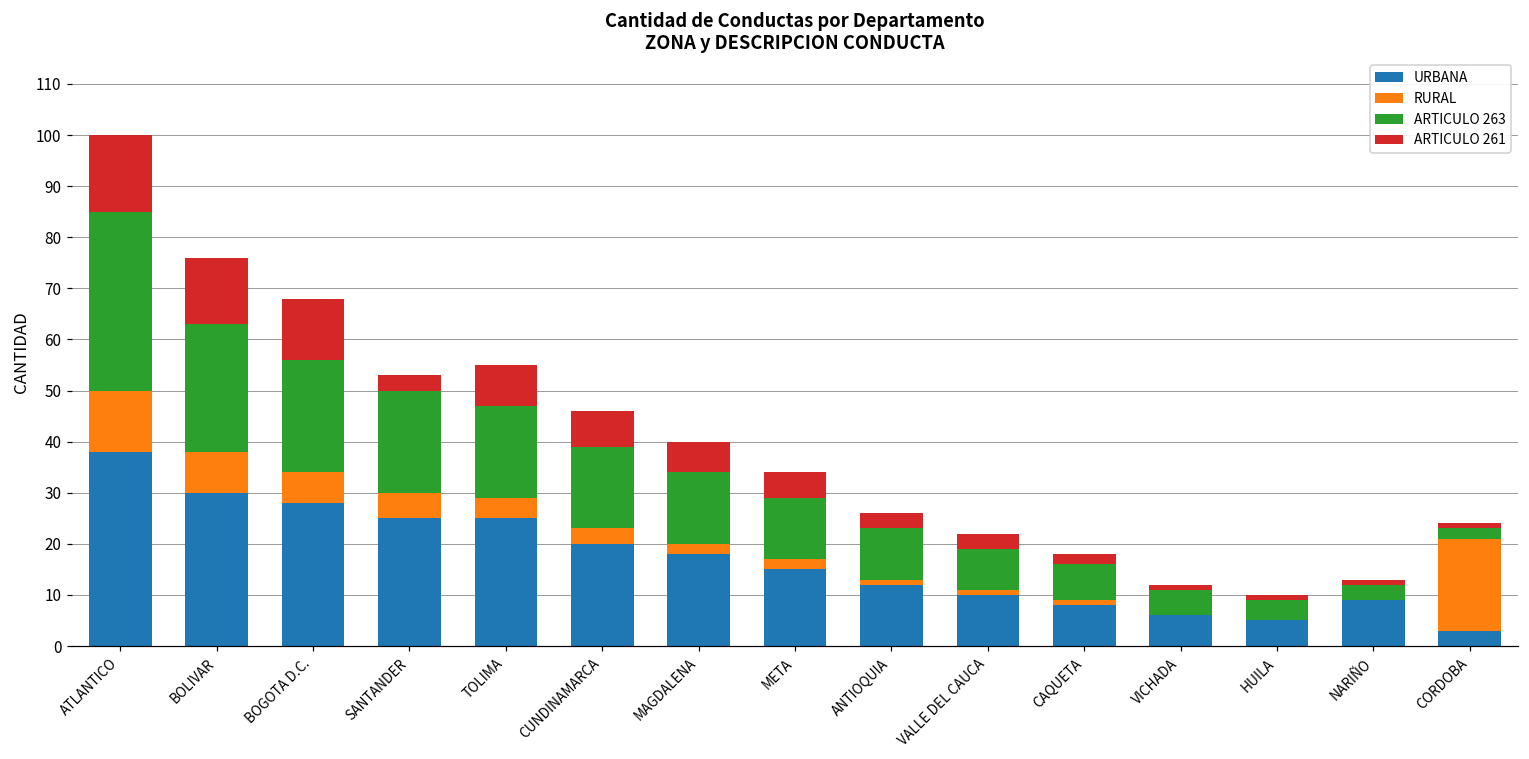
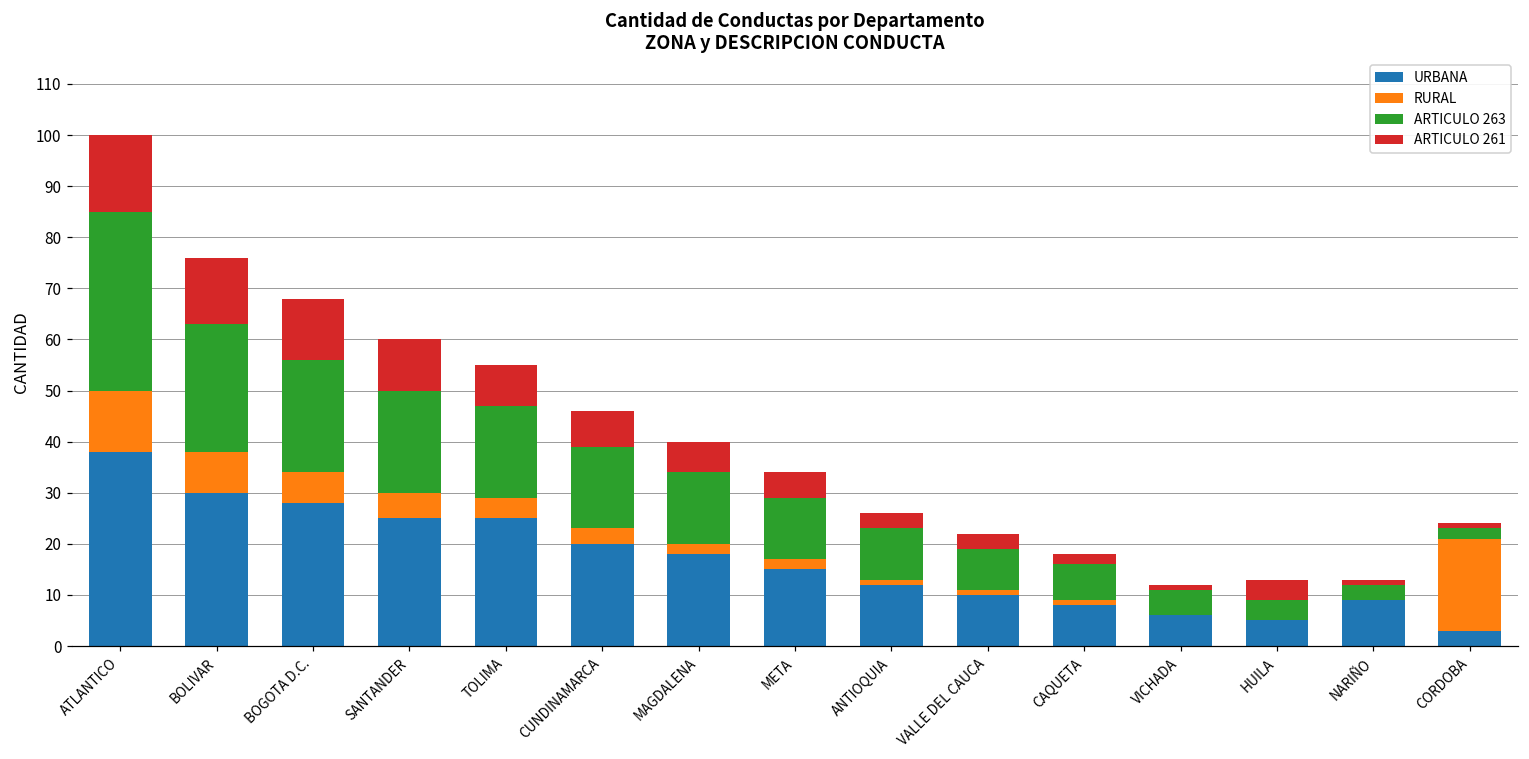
  {
    "URBANA": {
      "ATLANTICO": 38,
      "BOLIVAR": 30,
      "BOGOTA D.C.": 28,
      "SANTANDER": 25,
      "TOLIMA": 25,
      "CUNDINAMARCA": 20,
      "MAGDALENA": 18,
      "META": 15,
      "ANTIOQUIA": 12,
      "VALLE DEL CAUCA": 10,
      "CAQUETA": 8,
      "VICHADA": 6,
      "HUILA": 5,
      "NARIÑO": 9,
      "CORDOBA": 3
    },
    "RURAL": {
      "ATLANTICO": 12,
      "BOLIVAR": 8,
      "BOGOTA D.C.": 6,
      "SANTANDER": 5,
      "TOLIMA": 4,
      "CUNDINAMARCA": 3,
      "MAGDALENA": 2,
      "META": 2,
      "ANTIOQUIA": 1,
      "VALLE DEL CAUCA": 1,
      "CAQUETA": 1,
      "VICHADA": 0,
      "HUILA": 0,
      "NARIÑO": 0,
      "CORDOBA": 18
    },
    "ARTICULO 263": {
      "ATLANTICO": 35,
      "BOLIVAR": 25,
      "BOGOTA D.C.": 22,
      "SANTANDER": 20,
      "TOLIMA": 18,
      "CUNDINAMARCA": 16,
      "MAGDALENA": 14,
      "META": 12,
      "ANTIOQUIA": 10,
      "VALLE DEL CAUCA": 8,
      "CAQUETA": 7,
      "VICHADA": 5,
      "HUILA": 4,
      "NARIÑO": 3,
      "CORDOBA": 2
    },
    "ARTICULO 261": {
      "ATLANTICO": 15,
      "BOLIVAR": 13,
      "BOGOTA D.C.": 12,
-     "SANTANDER": 3,
+     "SANTANDER": 10,
      "TOLIMA": 8,
      "CUNDINAMARCA": 7,
      "MAGDALENA": 6,
      "META": 5,
      "ANTIOQUIA": 3,
      "VALLE DEL CAUCA": 3,
      "CAQUETA": 2,
      "VICHADA": 1,
-     "HUILA": 1,
+     "HUILA": 4,
      "NARIÑO": 1,
      "CORDOBA": 1
    }
  }
